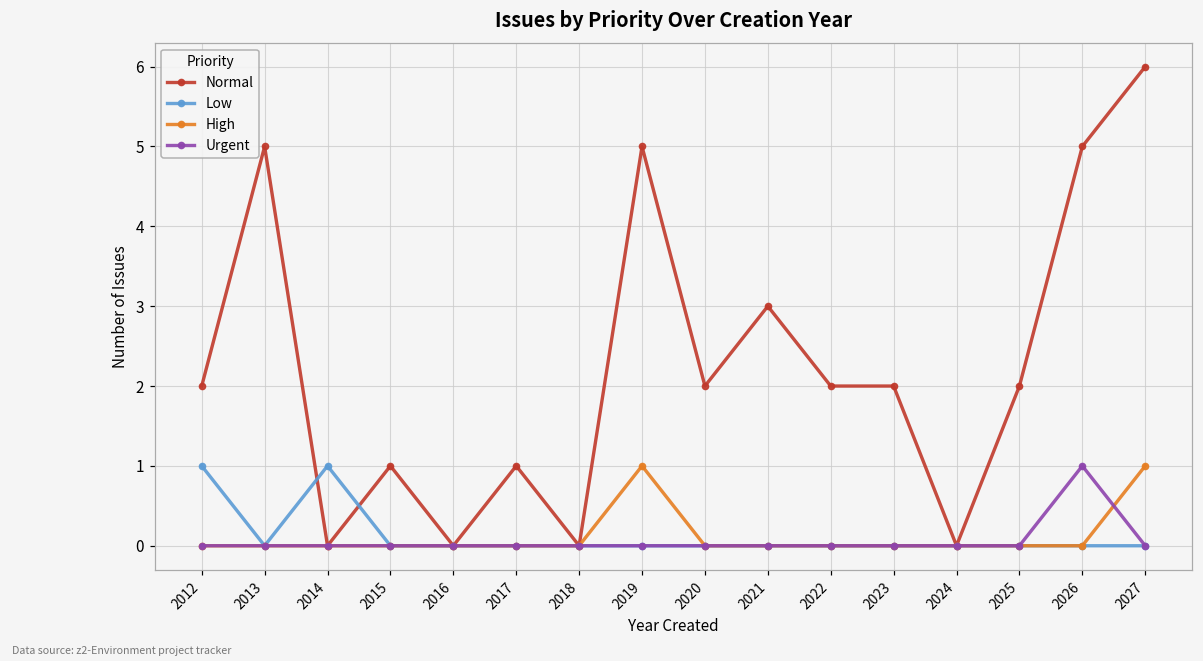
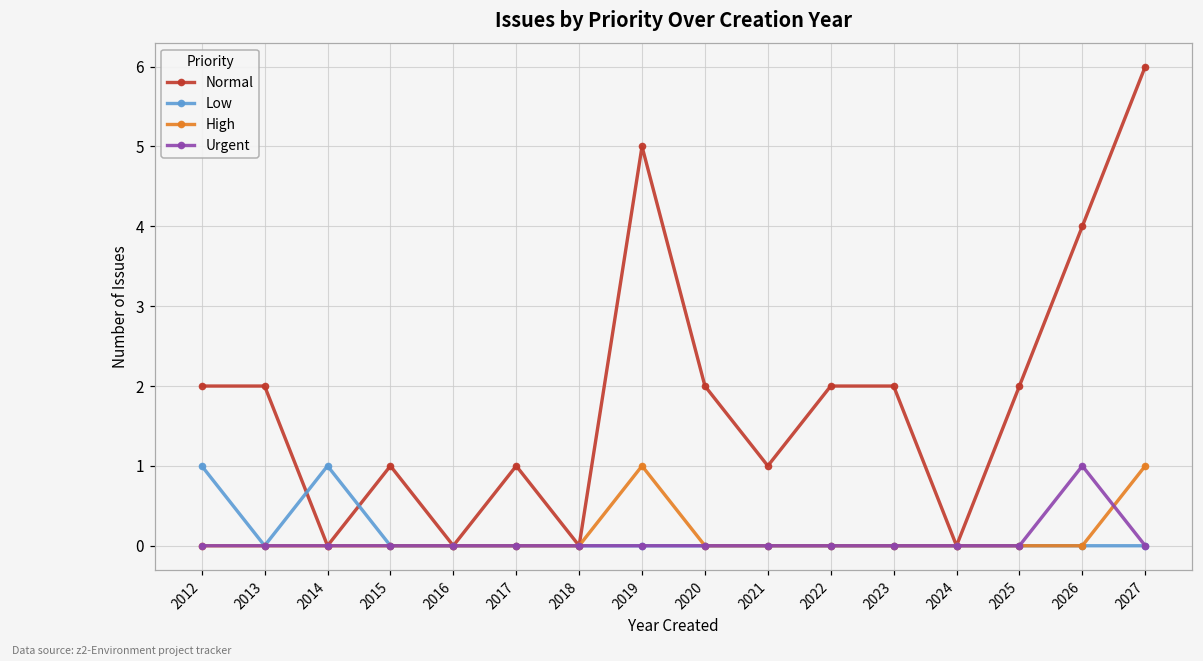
  {
    "Normal": {
      "2012": 2,
-     "2013": 5,
+     "2013": 2,
      "2015": 1,
      "2017": 1,
      "2019": 5,
      "2020": 2,
-     "2021": 3,
+     "2021": 1,
      "2022": 2,
      "2023": 2,
      "2025": 2,
-     "2026": 5,
+     "2026": 4,
      "2027": 6
    },
    "Low": {
      "2012": 1,
      "2014": 1
    },
    "High": {
      "2019": 1,
      "2027": 1
    },
    "Urgent": {
      "2026": 1
    }
  }
